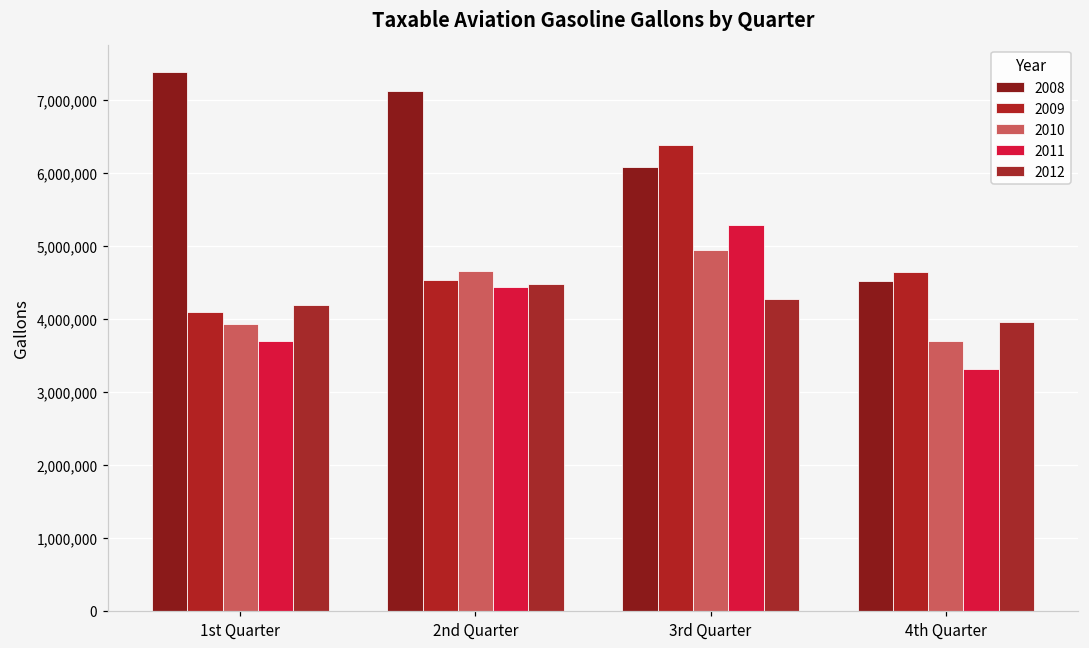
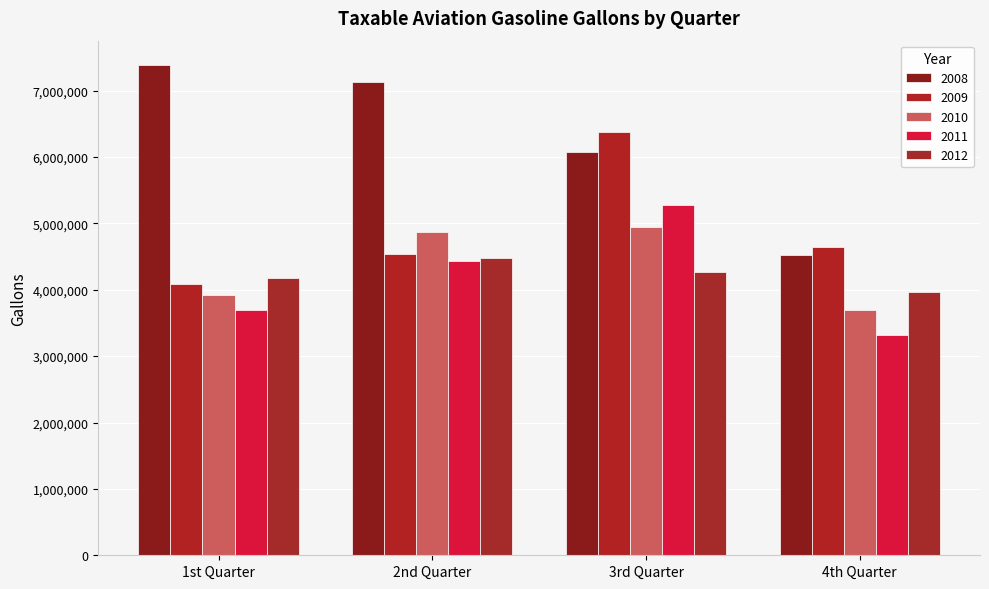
  {
    "2010": {
      "1st Quarter": "3,900,000",
-     "2nd Quarter": "4,700,000",
+     "2nd Quarter": "4,900,000",
      "3rd Quarter": "4,900,000",
      "4th Quarter": "3,700,000"
    }
  }
